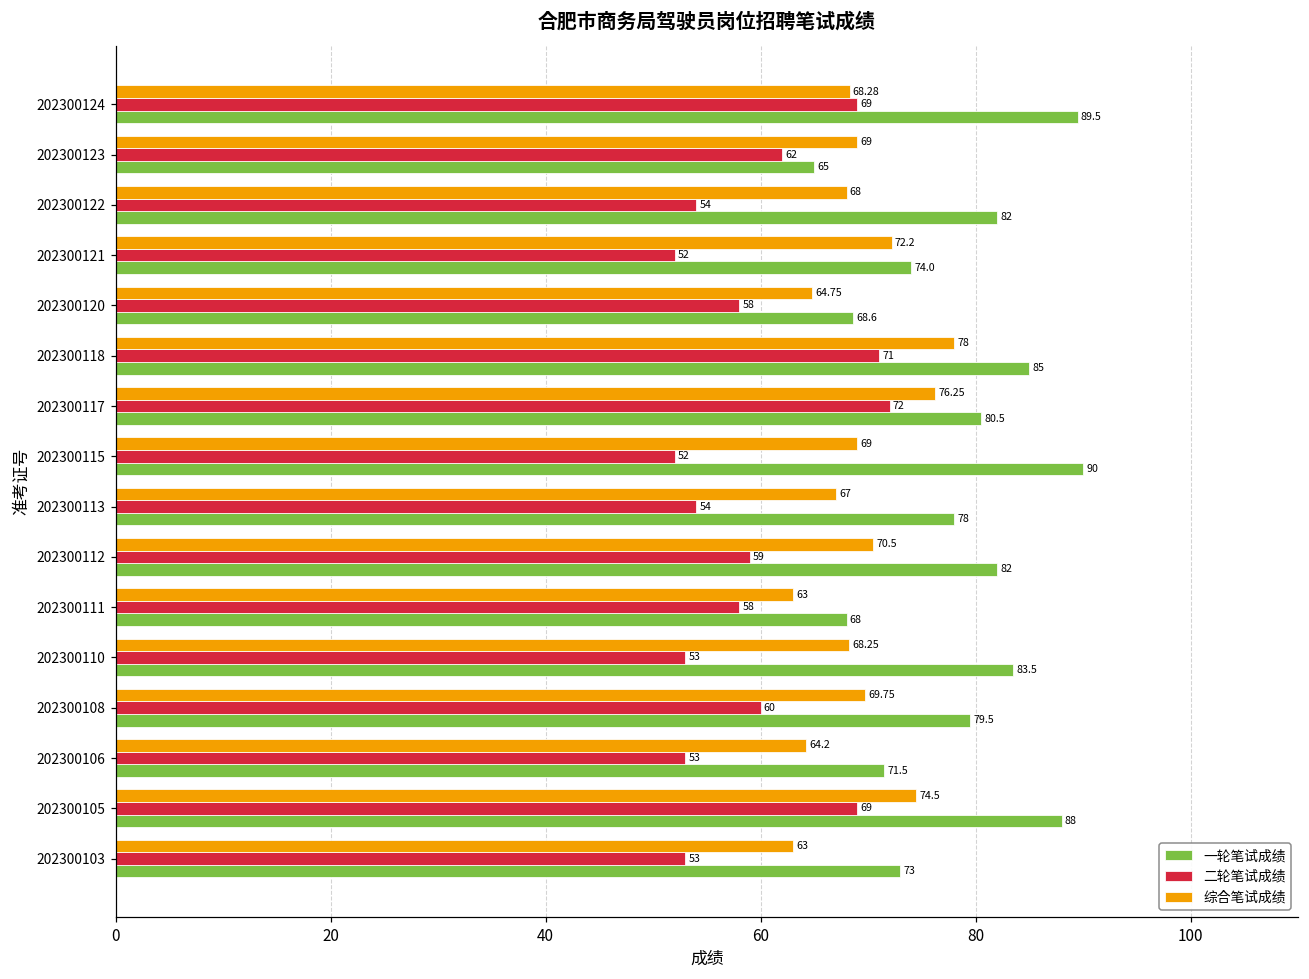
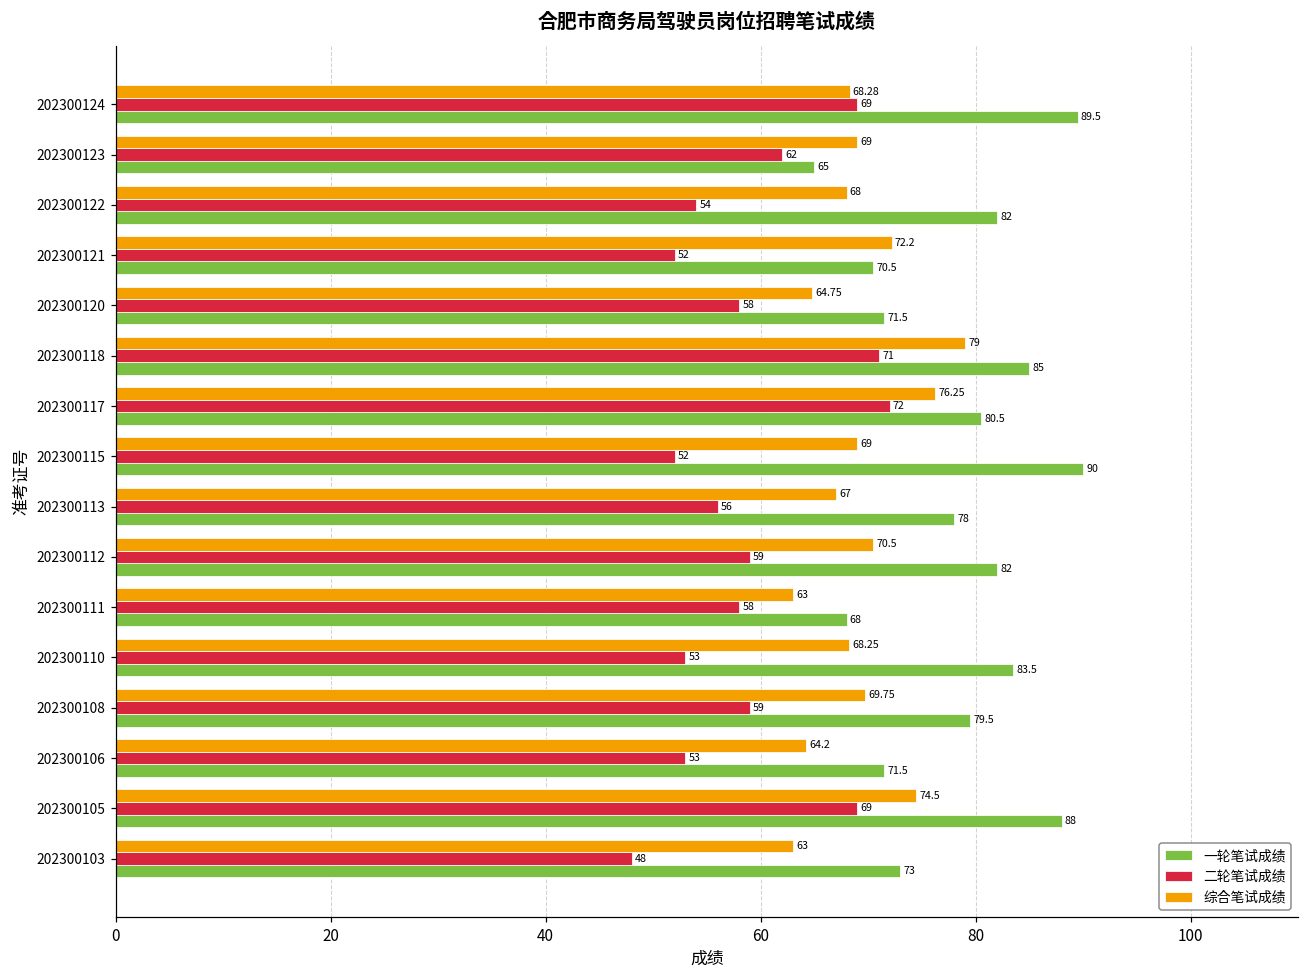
  {
    "一轮笔试成绩": {
      "202300124": 89.5,
      "202300123": 65,
      "202300122": 82,
-     "202300121": 74.0,
-     "202300120": 68.6,
+     "202300121": 70.5,
+     "202300120": 71.5,
      "202300118": 85,
      "202300117": 80.5,
      "202300115": 90,
      "202300113": 78,
      "202300112": 82,
      "202300111": 68,
      "202300110": 83.5,
      "202300108": 79.5,
      "202300106": 71.5,
      "202300105": 88,
      "202300103": 73
    },
    "二轮笔试成绩": {
      "202300124": 69,
      "202300123": 62,
      "202300122": 54,
      "202300121": 52,
      "202300120": 58,
      "202300118": 71,
      "202300117": 72,
      "202300115": 52,
-     "202300113": 54,
+     "202300113": 56,
      "202300112": 59,
      "202300111": 58,
      "202300110": 53,
-     "202300108": 60,
+     "202300108": 59,
      "202300106": 53,
      "202300105": 69,
-     "202300103": 53
+     "202300103": 48
    },
    "综合笔试成绩": {
      "202300124": 68.28,
      "202300123": 69,
      "202300122": 68,
      "202300121": 72.2,
      "202300120": 64.75,
-     "202300118": 78,
+     "202300118": 79,
      "202300117": 76.25,
      "202300115": 69,
      "202300113": 67,
      "202300112": 70.5,
      "202300111": 63,
      "202300110": 68.25,
      "202300108": 69.75,
      "202300106": 64.2,
      "202300105": 74.5,
      "202300103": 63
    }
  }
